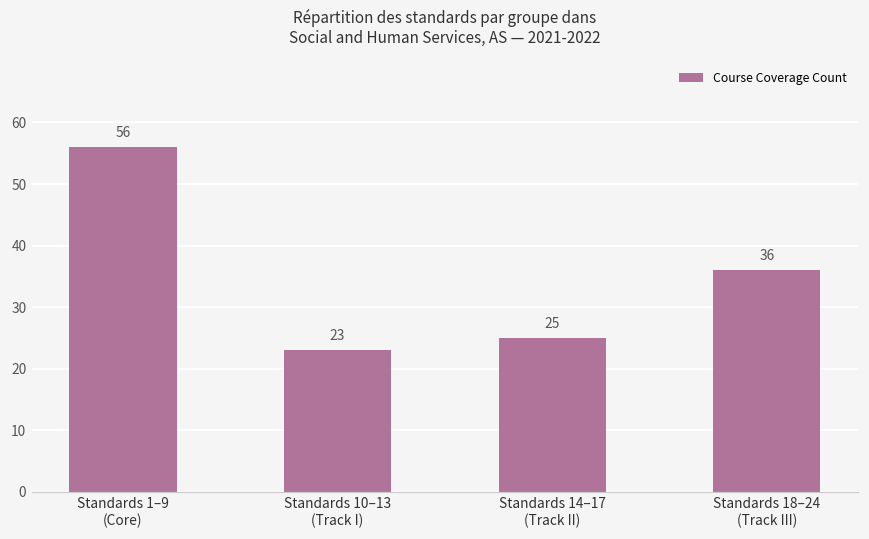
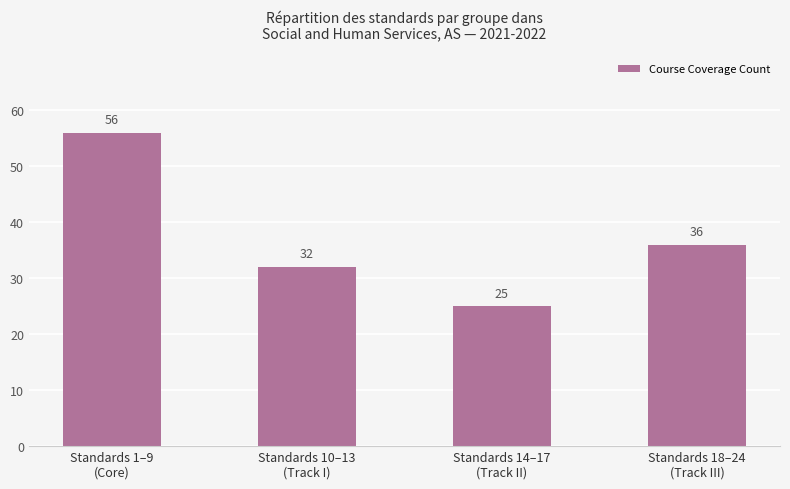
  {
    "Standards 1–9 (Core)": 56,
-   "Standards 10–13 (Track I)": 23,
+   "Standards 10–13 (Track I)": 32,
    "Standards 14–17 (Track II)": 25,
    "Standards 18–24 (Track III)": 36
  }
